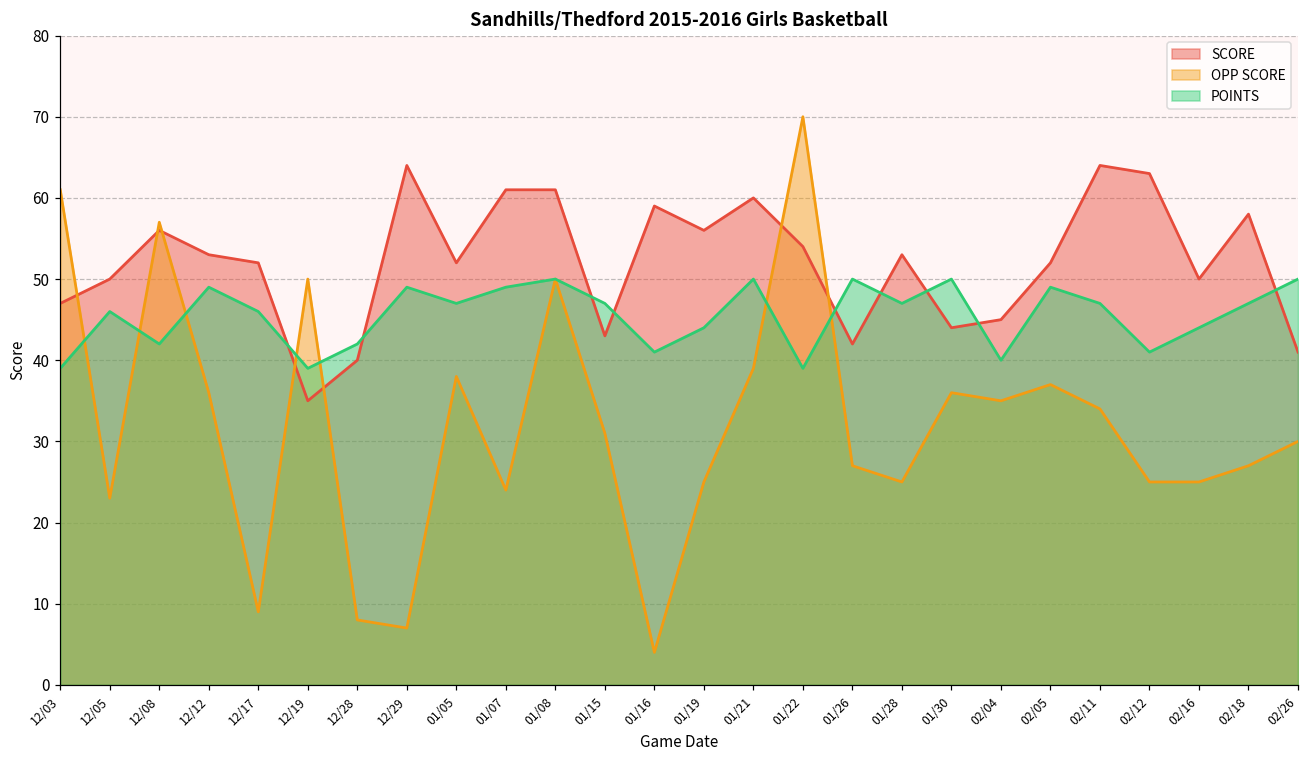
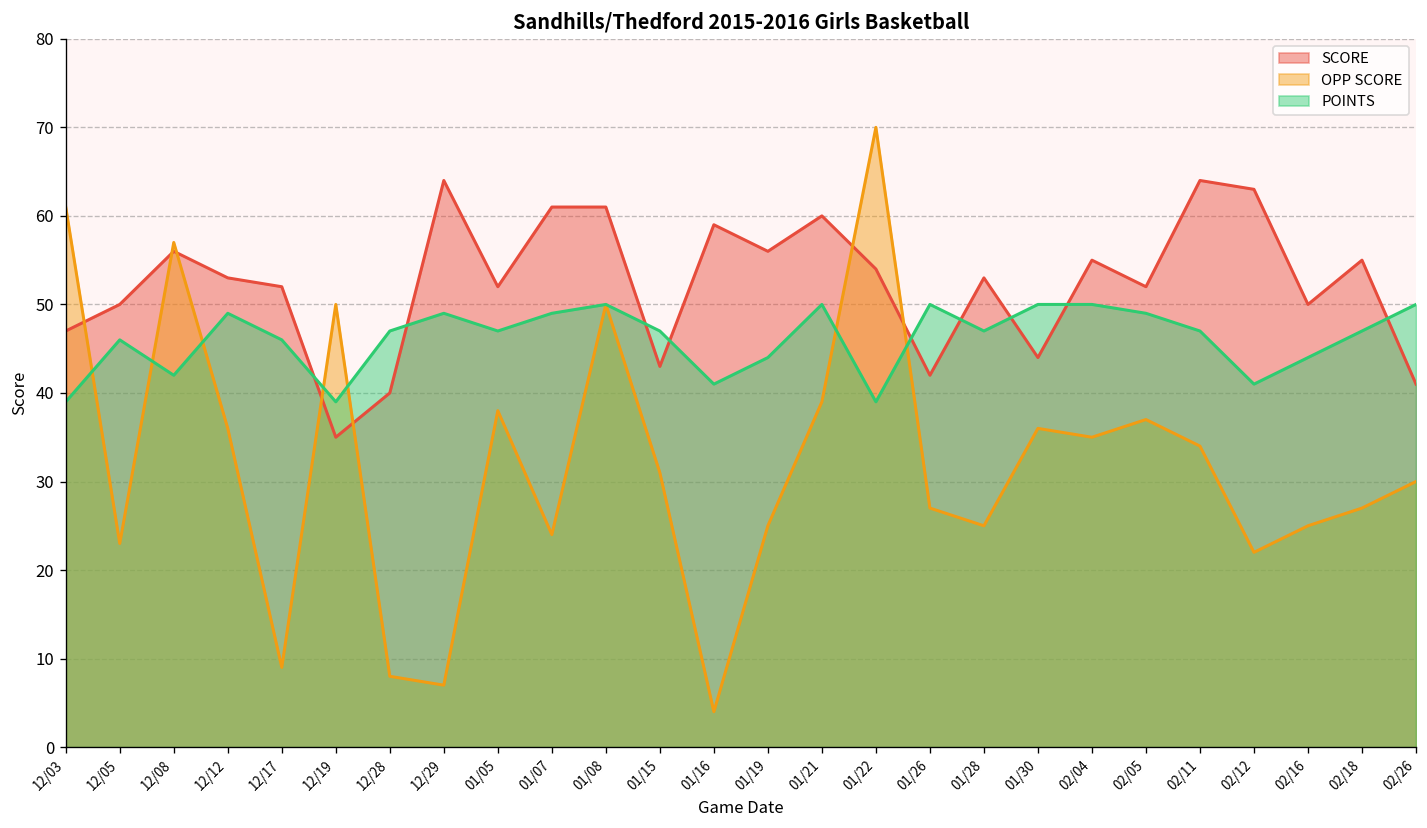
  {
    "SCORE": {
      "12/03": 47,
      "12/05": 50,
      "12/08": 56,
      "12/12": 53,
      "12/17": 52,
      "12/19": 35,
      "12/28": 40,
      "12/29": 64,
      "01/05": 52,
      "01/07": 61,
      "01/08": 61,
      "01/15": 43,
      "01/16": 59,
      "01/19": 56,
      "01/21": 60,
      "01/22": 54,
      "01/26": 42,
      "01/28": 53,
      "01/30": 44,
-     "02/04": 45,
+     "02/04": 55,
      "02/05": 52,
      "02/11": 64,
      "02/12": 63,
      "02/16": 50,
-     "02/18": 58,
+     "02/18": 55,
      "02/26": 41
    },
    "OPP SCORE": {
      "12/03": 61,
      "12/05": 23,
      "12/08": 57,
      "12/12": 36,
      "12/17": 9,
      "12/19": 50,
      "12/28": 8,
      "12/29": 7,
      "01/05": 38,
      "01/07": 24,
      "01/15": 31,
      "01/16": 4,
      "01/19": 25,
      "01/21": 39,
      "01/22": 70,
      "01/26": 27,
      "01/28": 25,
      "01/30": 36,
      "02/04": 35,
      "02/05": 37,
      "02/11": 34,
-     "02/12": 25,
+     "02/12": 22,
      "02/16": 25,
      "02/18": 27,
      "02/26": 30
    },
    "POINTS": {
      "12/03": 39,
      "12/05": 46,
      "12/08": 42,
      "12/12": 49,
      "12/17": 46,
      "12/19": 39,
-     "12/28": 42,
+     "12/28": 47,
      "12/29": 49,
      "01/05": 47,
      "01/07": 49,
      "01/15": 47,
      "01/16": 41,
      "01/19": 44,
      "01/21": 50,
      "01/22": 39,
      "01/26": 50,
      "01/28": 47,
      "01/30": 50,
-     "02/04": 40,
+     "02/04": 50,
      "02/05": 49,
      "02/11": 47,
      "02/12": 41,
      "02/16": 44,
      "02/18": 47,
      "02/26": 50
    }
  }
